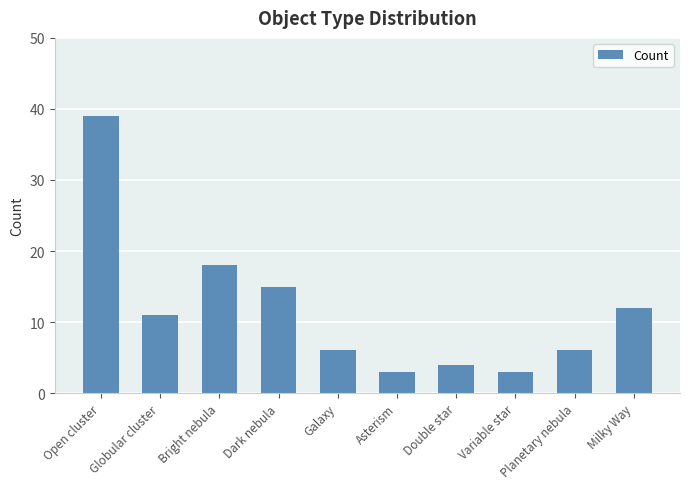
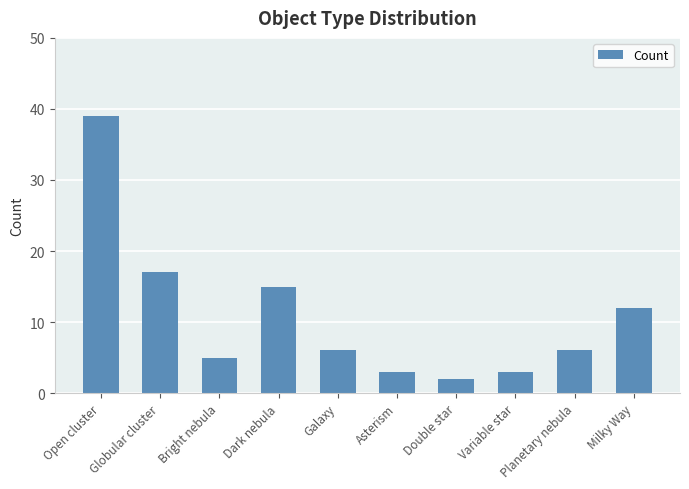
  {
    "Open cluster": 39,
-   "Globular cluster": 11,
-   "Bright nebula": 18,
+   "Globular cluster": 17,
+   "Bright nebula": 5,
    "Dark nebula": 15,
    "Galaxy": 6,
    "Asterism": 3,
-   "Double star": 4,
+   "Double star": 2,
    "Variable star": 3,
    "Planetary nebula": 6,
    "Milky Way": 12
  }
